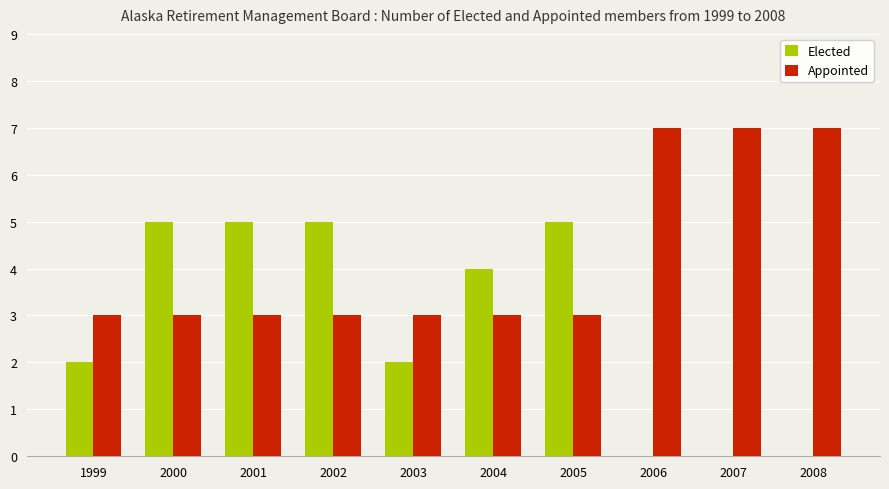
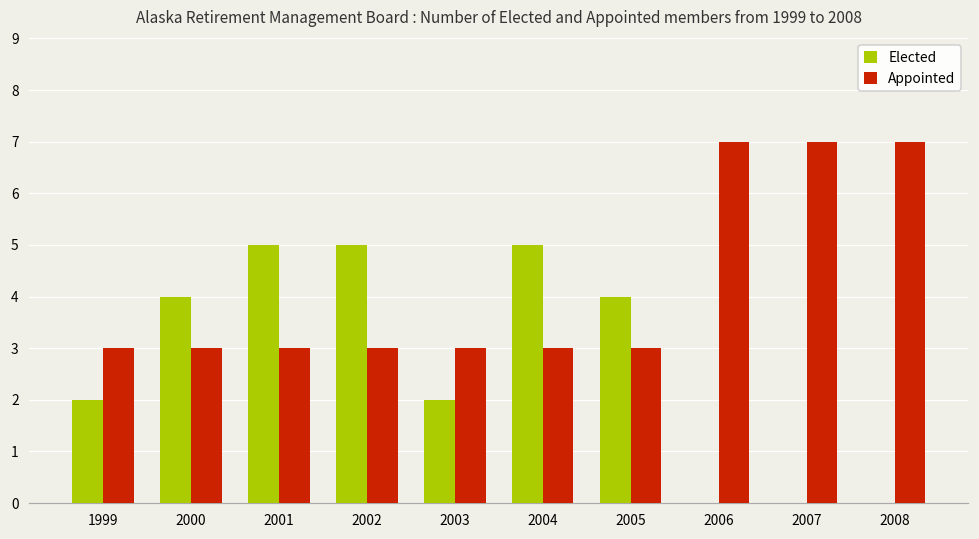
  {
    "Elected": {
      "1999": 2,
-     "2000": 5,
+     "2000": 4,
      "2001": 5,
      "2002": 5,
      "2003": 2,
-     "2004": 4,
-     "2005": 5,
+     "2004": 5,
+     "2005": 4,
      "2006": 0,
      "2007": 0,
      "2008": 0
    },
    "Appointed": {
      "1999": 3,
      "2000": 3,
      "2001": 3,
      "2002": 3,
      "2003": 3,
      "2004": 3,
      "2005": 3,
      "2006": 7,
      "2007": 7,
      "2008": 7
    }
  }
